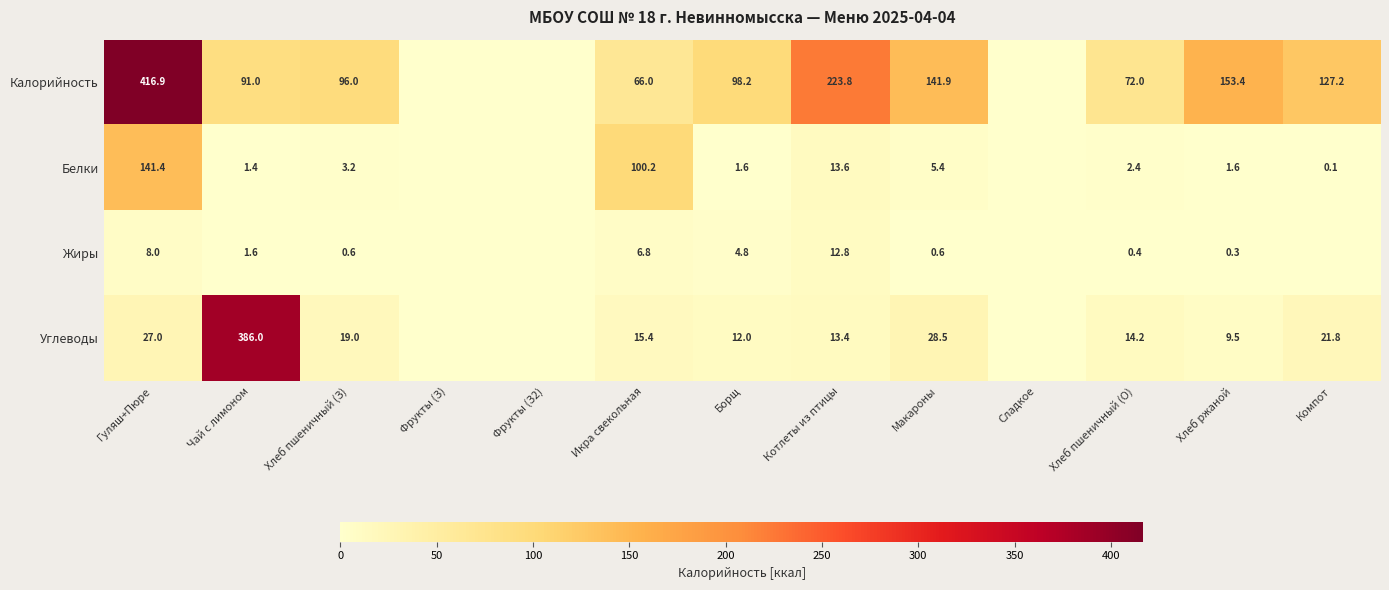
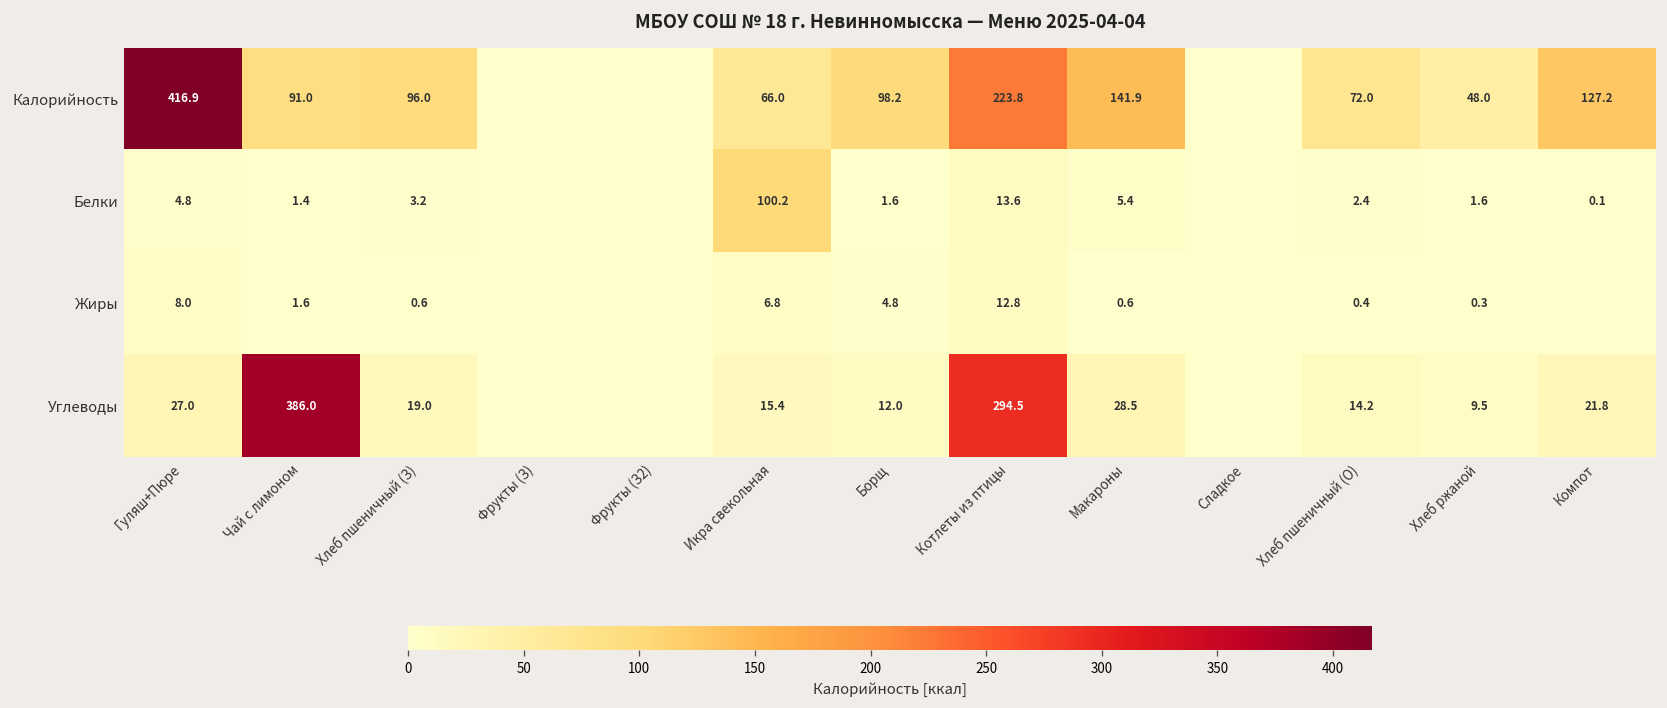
  {
    "Калорийность": {
      "Гуляш+Пюре": 416.9,
      "Чай с лимоном": 91.0,
      "Хлеб пшеничный (З)": 96.0,
      "Икра свекольная": 66.0,
      "Борщ": 98.2,
      "Котлеты из птицы": 223.8,
      "Макароны": 141.9,
      "Хлеб пшеничный (О)": 72.0,
-     "Хлеб ржаной": 153.4,
+     "Хлеб ржаной": 48.0,
      "Компот": 127.2
    },
    "Белки": {
-     "Гуляш+Пюре": 141.4,
+     "Гуляш+Пюре": 4.8,
      "Чай с лимоном": 1.4,
      "Хлеб пшеничный (З)": 3.2,
      "Икра свекольная": 100.2,
      "Борщ": 1.6,
      "Котлеты из птицы": 13.6,
      "Макароны": 5.4,
      "Хлеб пшеничный (О)": 2.4,
      "Хлеб ржаной": 1.6,
      "Компот": 0.1
    },
    "Жиры": {
      "Гуляш+Пюре": 8.0,
      "Чай с лимоном": 1.6,
      "Хлеб пшеничный (З)": 0.6,
      "Икра свекольная": 6.8,
      "Борщ": 4.8,
      "Котлеты из птицы": 12.8,
      "Макароны": 0.6,
      "Хлеб пшеничный (О)": 0.4,
      "Хлеб ржаной": 0.3
    },
    "Углеводы": {
      "Гуляш+Пюре": 27.0,
      "Чай с лимоном": 386.0,
      "Хлеб пшеничный (З)": 19.0,
      "Икра свекольная": 15.4,
      "Борщ": 12.0,
-     "Котлеты из птицы": 13.4,
+     "Котлеты из птицы": 294.5,
      "Макароны": 28.5,
      "Хлеб пшеничный (О)": 14.2,
      "Хлеб ржаной": 9.5,
      "Компот": 21.8
    }
  }
